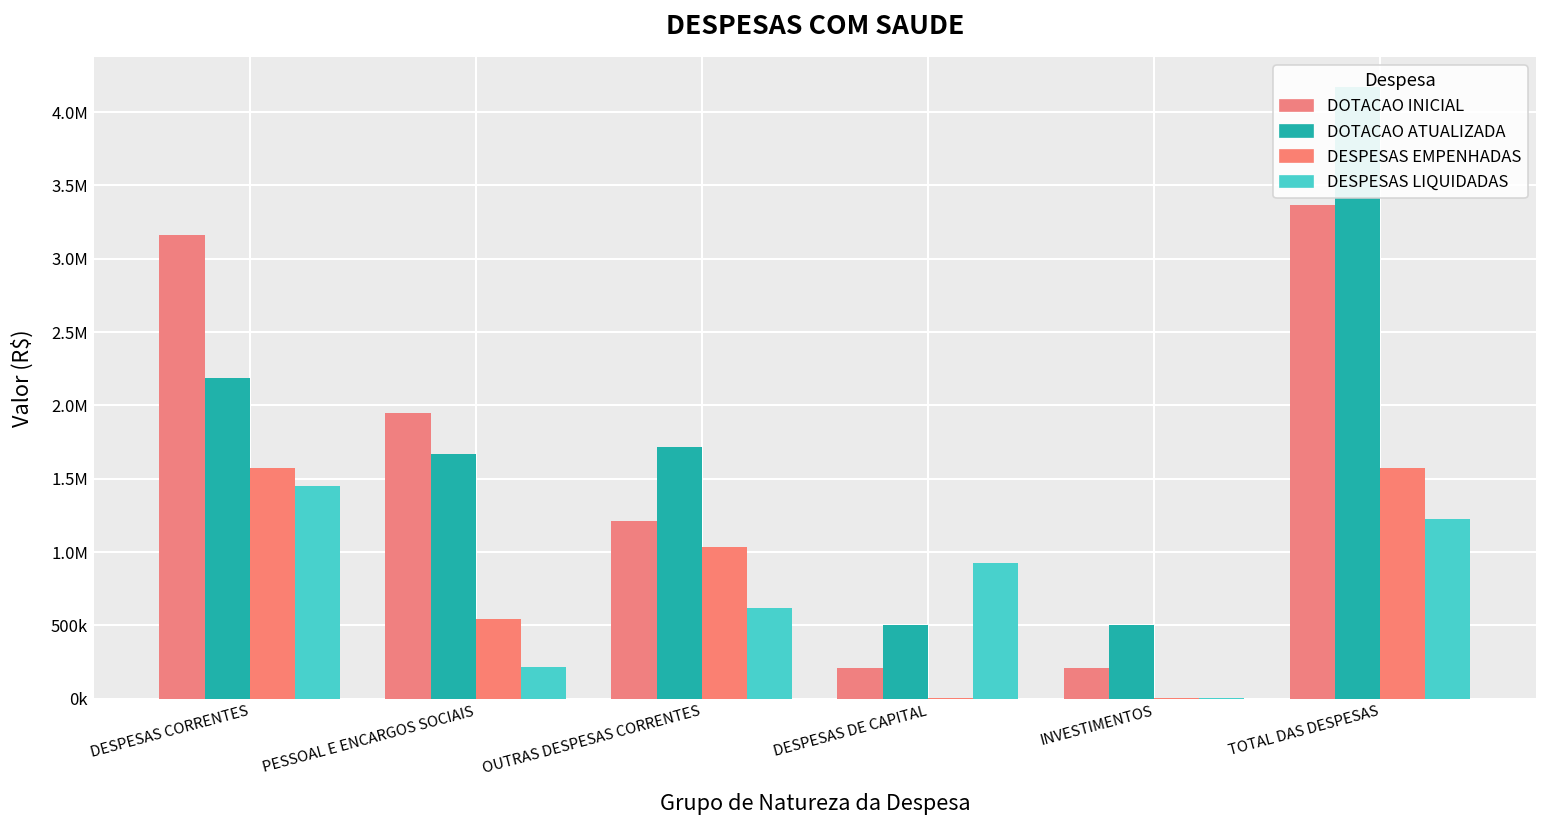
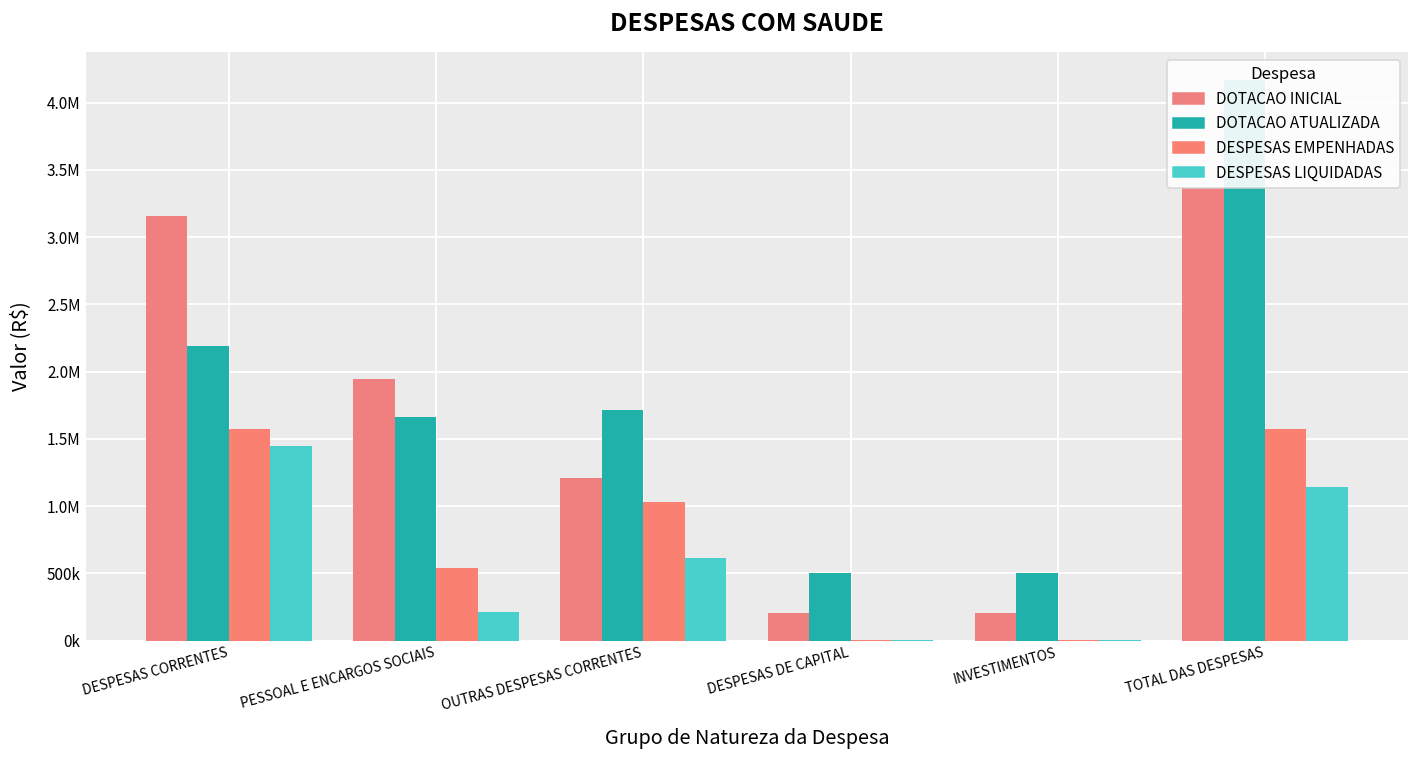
  {
    "DOTACAO ATUALIZADA": {
      "DESPESAS CORRENTES": 2190000,
      "PESSOAL E ENCARGOS SOCIAIS": 1670000,
      "OUTRAS DESPESAS CORRENTES": 1720000,
      "DESPESAS DE CAPITAL": 500000,
      "INVESTIMENTOS": 500000
    },
    "DESPESAS LIQUIDADAS": {
      "DESPESAS CORRENTES": 1450000,
      "PESSOAL E ENCARGOS SOCIAIS": 210000,
      "OUTRAS DESPESAS CORRENTES": 620000,
-     "DESPESAS DE CAPITAL": 930000,
-     "TOTAL DAS DESPESAS": 1230000
+     "DESPESAS DE CAPITAL": 0,
+     "TOTAL DAS DESPESAS": 1150000
    }
  }
